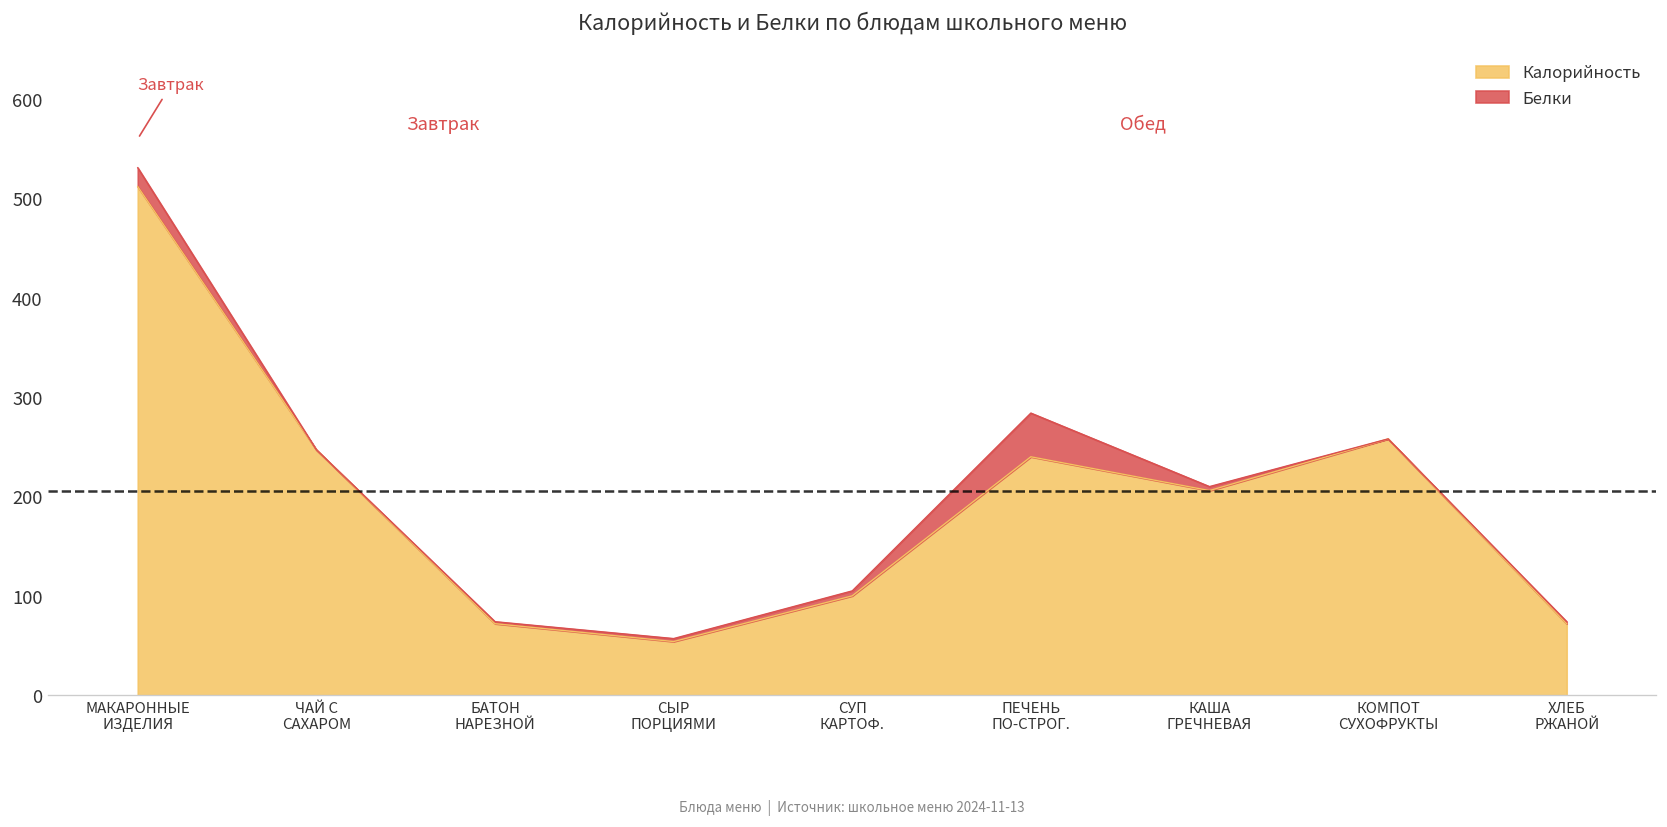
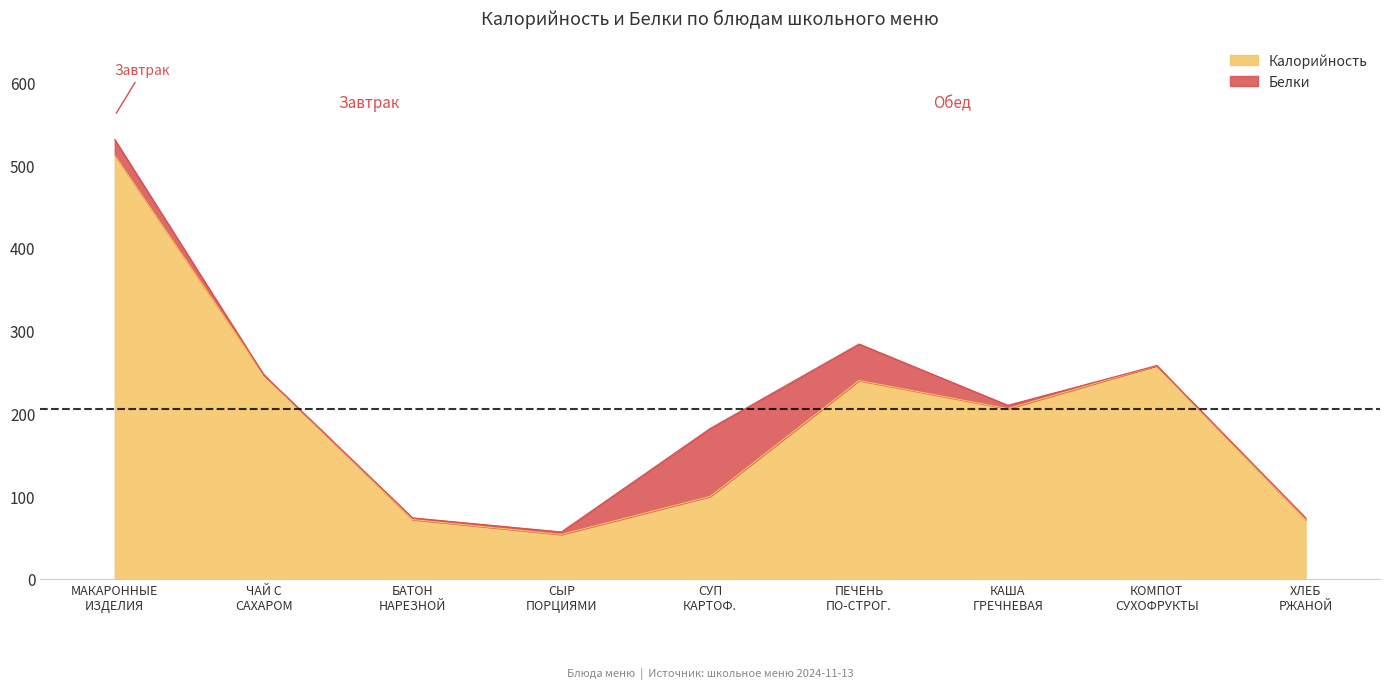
  {
    "Калорийность": {
      "МАКАРОННЫЕ ИЗДЕЛИЯ": 510,
      "СУП КАРТОФ.": 100,
      "ПЕЧЕНЬ ПО-СТРОГ.": 240,
      "КАША ГРЕЧНЕВАЯ": 210
    },
    "Белки": {
      "МАКАРОННЫЕ ИЗДЕЛИЯ": 20,
-     "СУП КАРТОФ.": 10,
+     "СУП КАРТОФ.": 80,
      "ПЕЧЕНЬ ПО-СТРОГ.": 40,
      "КАША ГРЕЧНЕВАЯ": 0
    }
  }
